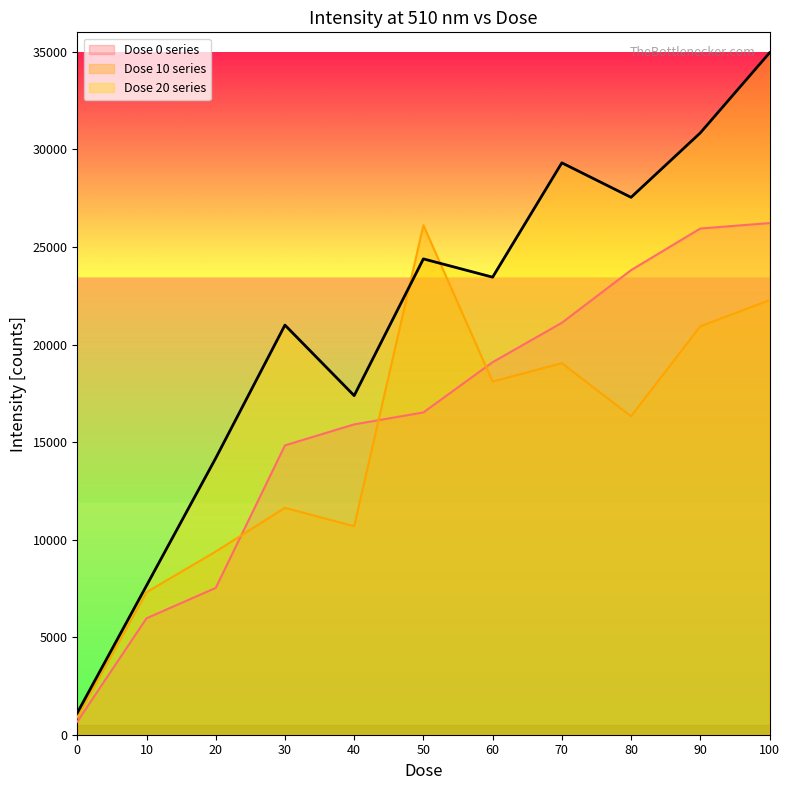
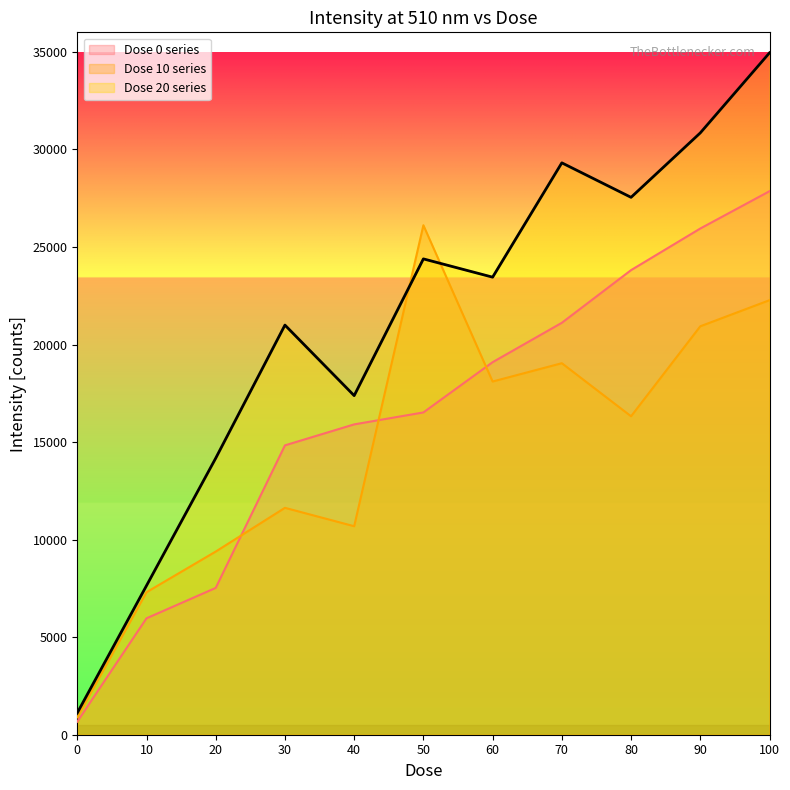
  {
    "Dose 0 series": {
      "0": 700,
      "10": 6000,
      "20": 7500,
      "30": 14800,
      "40": 15900,
      "50": 16500,
      "60": 19100,
      "70": 21100,
      "80": 23800,
      "90": 25900,
-     "100": 26200
+     "100": 27900
    }
  }
